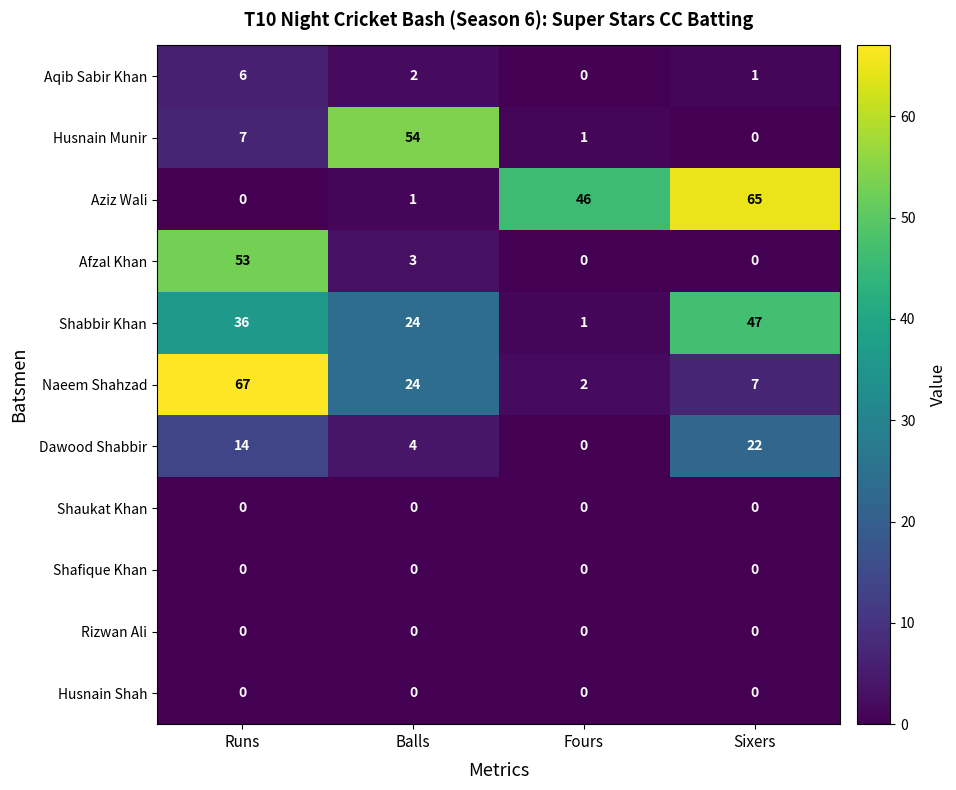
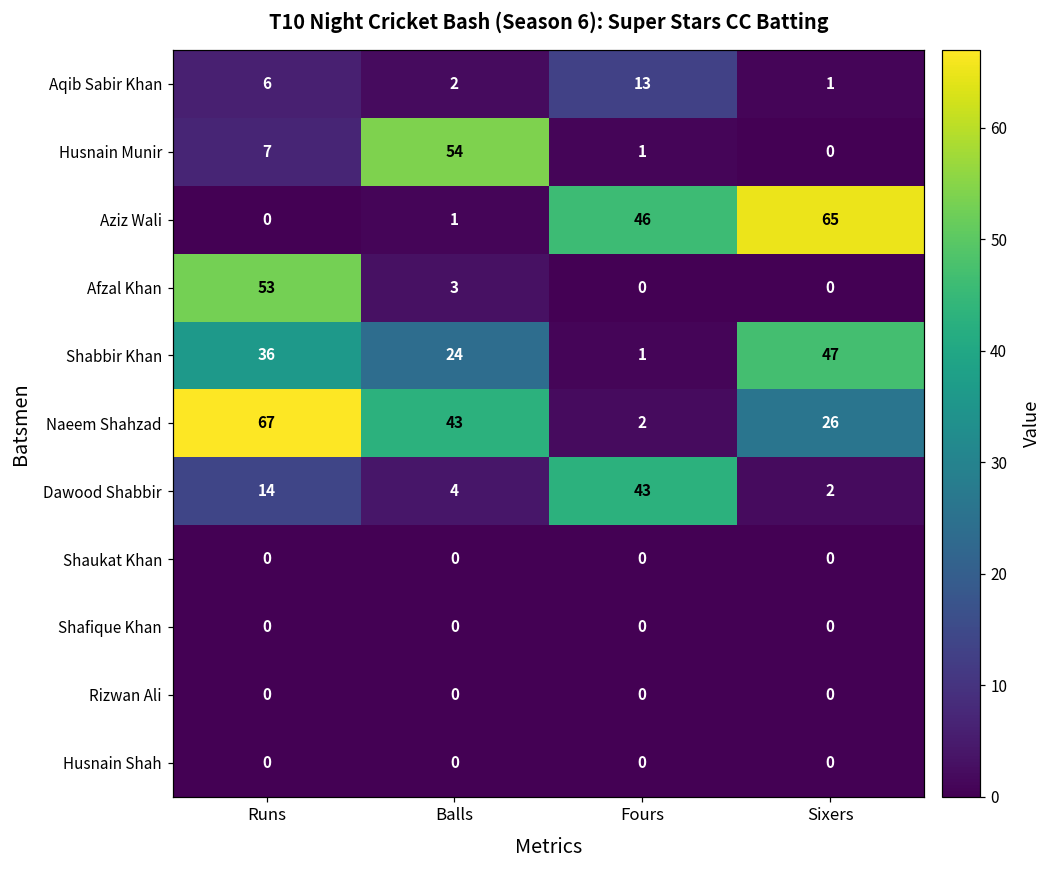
  {
    "Aqib Sabir Khan": {
      "Runs": 6,
      "Balls": 2,
-     "Fours": 0,
+     "Fours": 13,
      "Sixers": 1
    },
    "Husnain Munir": {
      "Runs": 7,
      "Balls": 54,
      "Fours": 1,
      "Sixers": 0
    },
    "Aziz Wali": {
      "Runs": 0,
      "Balls": 1,
      "Fours": 46,
      "Sixers": 65
    },
    "Afzal Khan": {
      "Runs": 53,
      "Balls": 3,
      "Fours": 0,
      "Sixers": 0
    },
    "Shabbir Khan": {
      "Runs": 36,
      "Balls": 24,
      "Fours": 1,
      "Sixers": 47
    },
    "Naeem Shahzad": {
      "Runs": 67,
-     "Balls": 24,
+     "Balls": 43,
      "Fours": 2,
-     "Sixers": 7
+     "Sixers": 26
    },
    "Dawood Shabbir": {
      "Runs": 14,
      "Balls": 4,
-     "Fours": 0,
-     "Sixers": 22
+     "Fours": 43,
+     "Sixers": 2
    },
    "Shaukat Khan": {
      "Runs": 0,
      "Balls": 0,
      "Fours": 0,
      "Sixers": 0
    },
    "Shafique Khan": {
      "Runs": 0,
      "Balls": 0,
      "Fours": 0,
      "Sixers": 0
    },
    "Rizwan Ali": {
      "Runs": 0,
      "Balls": 0,
      "Fours": 0,
      "Sixers": 0
    },
    "Husnain Shah": {
      "Runs": 0,
      "Balls": 0,
      "Fours": 0,
      "Sixers": 0
    }
  }
